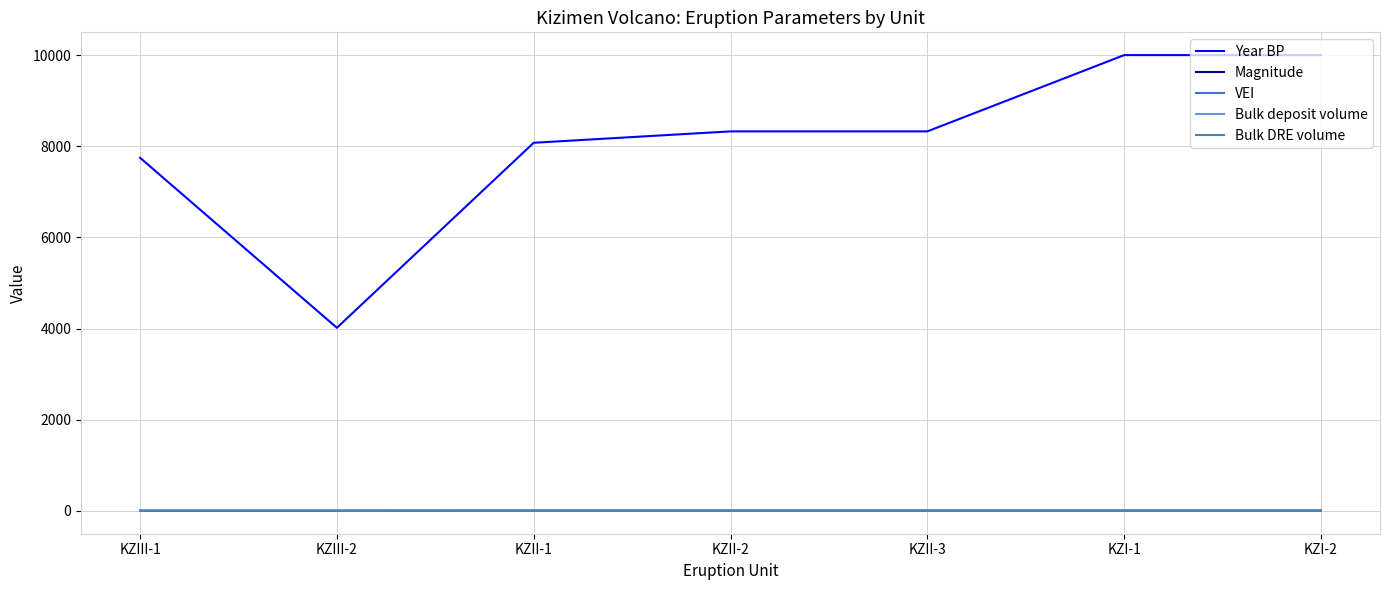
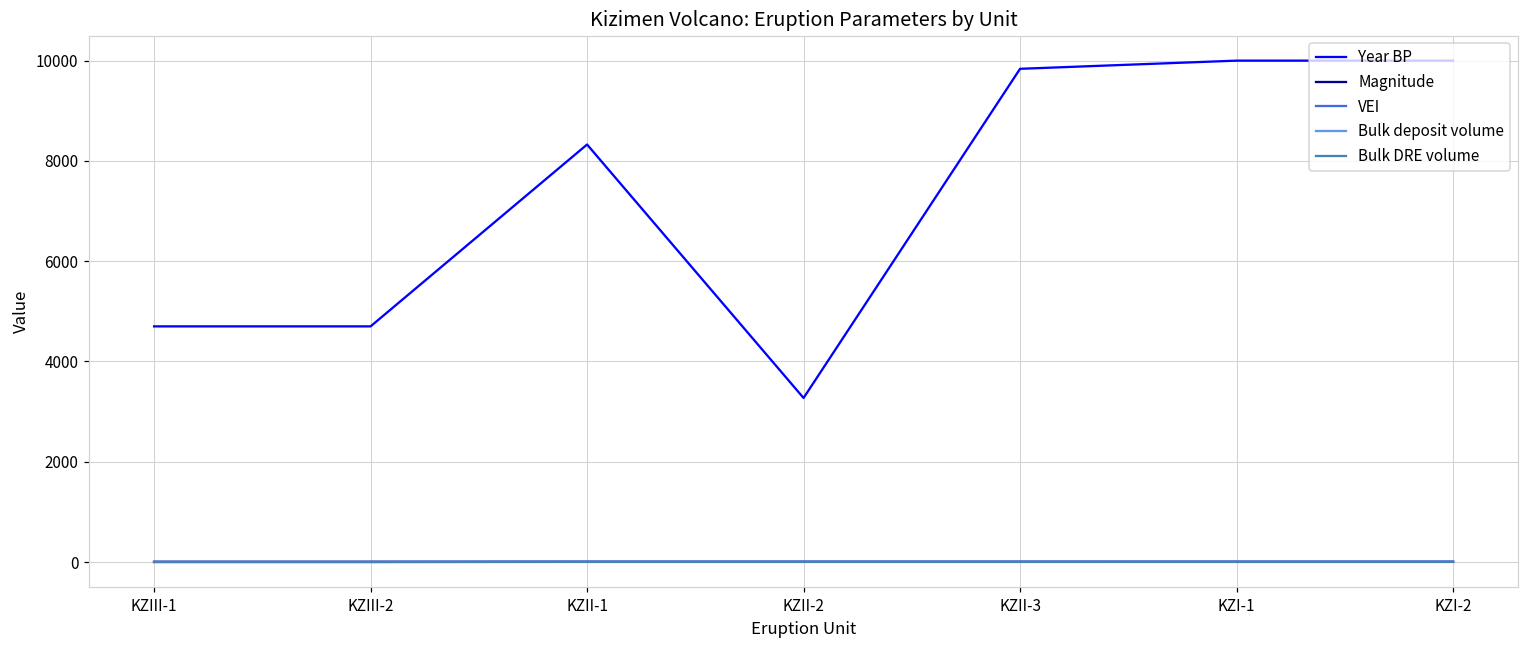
  {
    "Year BP": {
-     "KZIII-1": 7700,
-     "KZIII-2": 4000,
-     "KZII-1": 8100,
-     "KZII-2": 8300,
-     "KZII-3": 8300,
+     "KZIII-1": 4700,
+     "KZIII-2": 4700,
+     "KZII-1": 8300,
+     "KZII-2": 3300,
+     "KZII-3": 9800,
      "KZI-1": 10000
    },
    "Bulk DRE volume": {
      "KZIII-1": 0,
      "KZIII-2": 0,
      "KZII-1": 0,
      "KZII-2": 0,
      "KZII-3": 0,
      "KZI-1": 0,
      "KZI-2": 0
    }
  }
